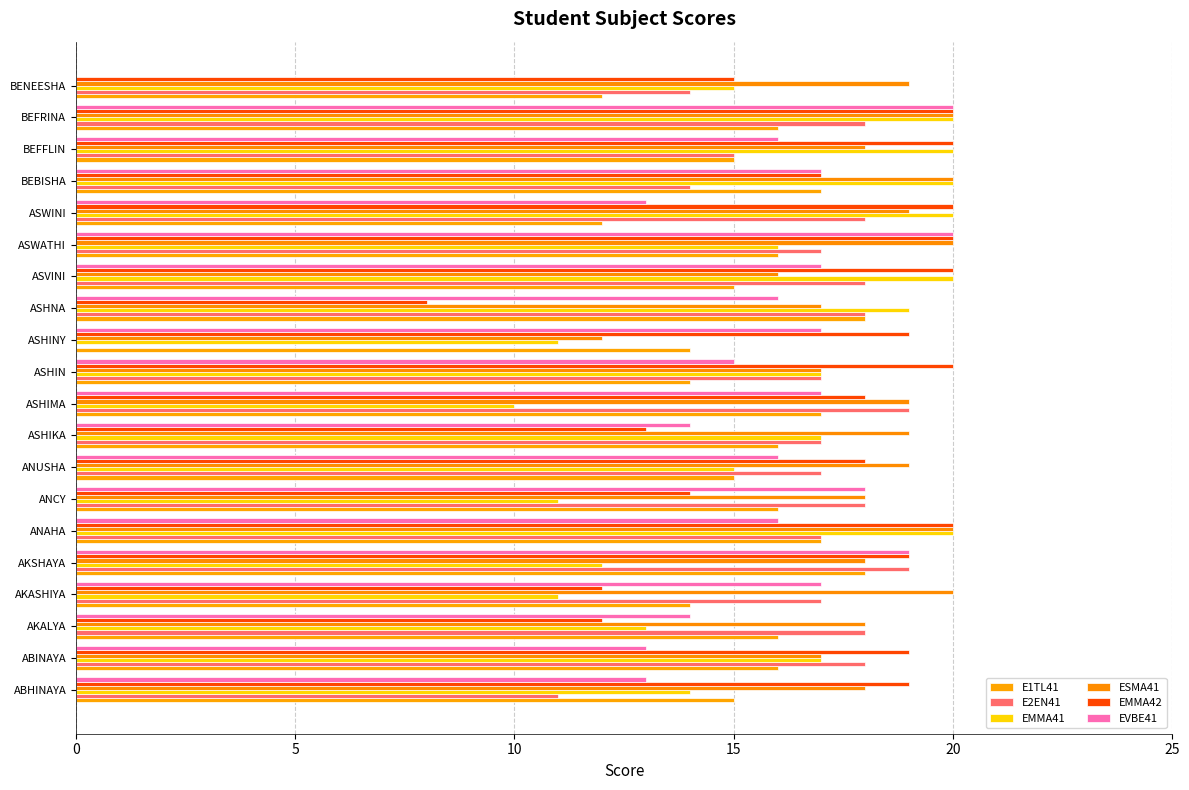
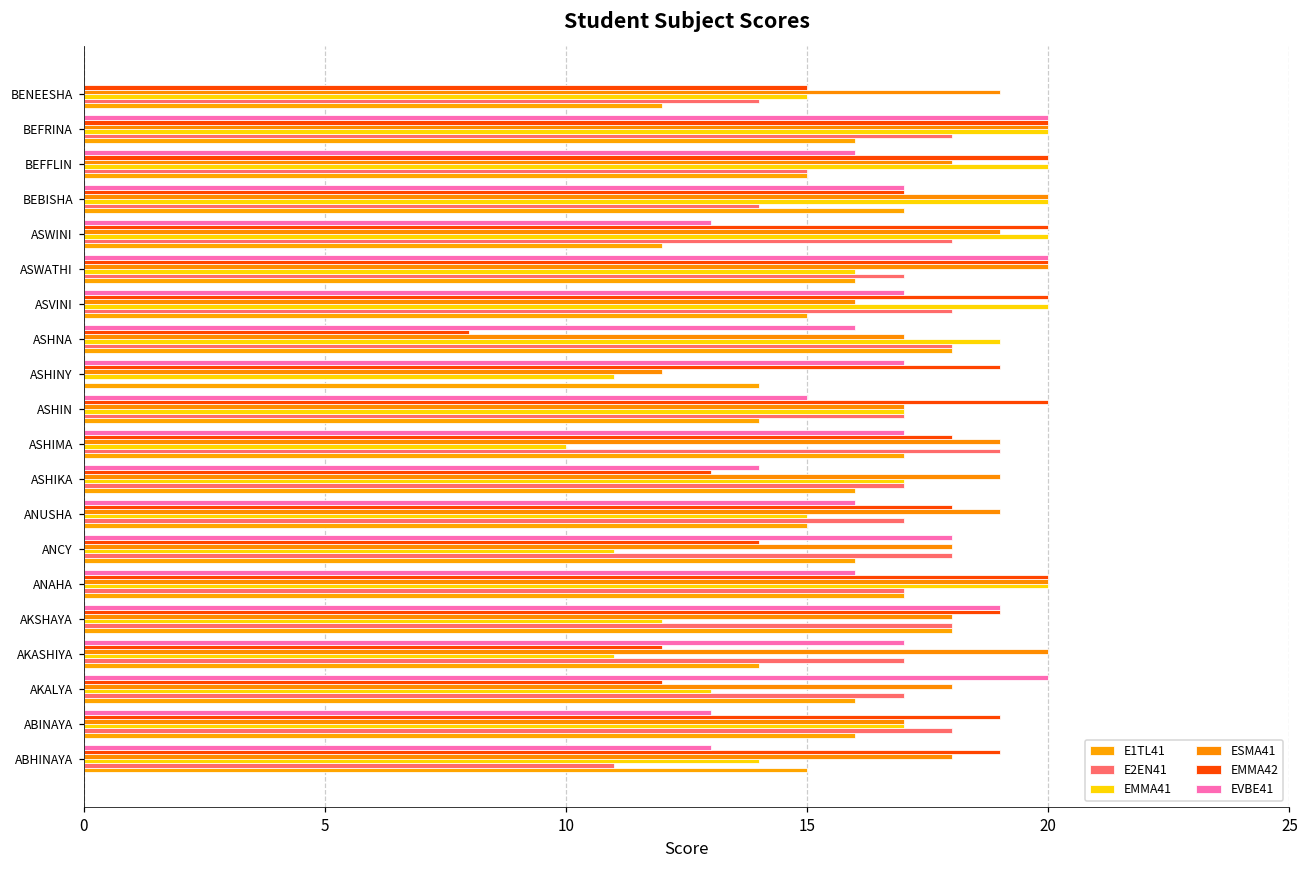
  {
    "E2EN41": {
      "BENEESHA": 14,
      "BEFRINA": 18,
      "BEFFLIN": 15,
      "BEBISHA": 14,
      "ASWINI": 18,
      "ASWATHI": 17,
      "ASVINI": 18,
      "ASHNA": 18,
      "ASHINY": 0,
      "ASHIN": 17,
      "ASHIMA": 19,
      "ASHIKA": 17,
      "ANUSHA": 17,
      "ANCY": 18,
      "ANAHA": 17,
-     "AKSHAYA": 19,
+     "AKSHAYA": 18,
      "AKASHIYA": 17,
-     "AKALYA": 18,
+     "AKALYA": 17,
      "ABINAYA": 18,
      "ABHINAYA": 11
    },
    "EMMA42": {
      "BENEESHA": 15,
      "BEFRINA": 20,
      "BEFFLIN": 20,
      "BEBISHA": 17,
      "ASWINI": 20,
      "ASWATHI": 20,
      "ASVINI": 20,
      "ASHNA": 8,
      "ASHINY": 19,
      "ASHIN": 20,
      "ASHIMA": 18,
      "ASHIKA": 13,
      "ANUSHA": 18,
      "ANCY": 14,
      "ANAHA": 20,
      "AKSHAYA": 19,
      "AKASHIYA": 12,
      "AKALYA": 12,
      "ABINAYA": 19,
      "ABHINAYA": 19
    },
    "EVBE41": {
      "BENEESHA": 0,
      "BEFRINA": 20,
      "BEFFLIN": 16,
      "BEBISHA": 17,
      "ASWINI": 13,
      "ASWATHI": 20,
      "ASVINI": 17,
      "ASHNA": 16,
      "ASHINY": 17,
      "ASHIN": 15,
      "ASHIMA": 17,
      "ASHIKA": 14,
      "ANUSHA": 16,
      "ANCY": 18,
      "ANAHA": 16,
      "AKSHAYA": 19,
      "AKASHIYA": 17,
-     "AKALYA": 14,
+     "AKALYA": 20,
      "ABINAYA": 13,
      "ABHINAYA": 13
    }
  }
